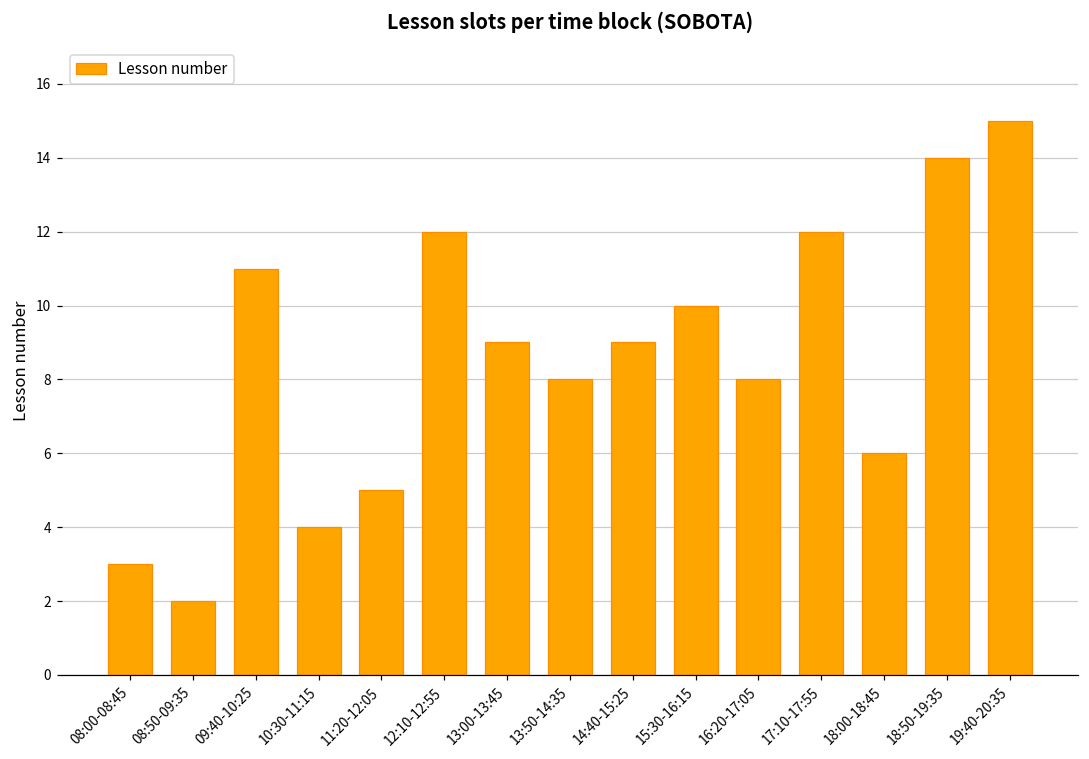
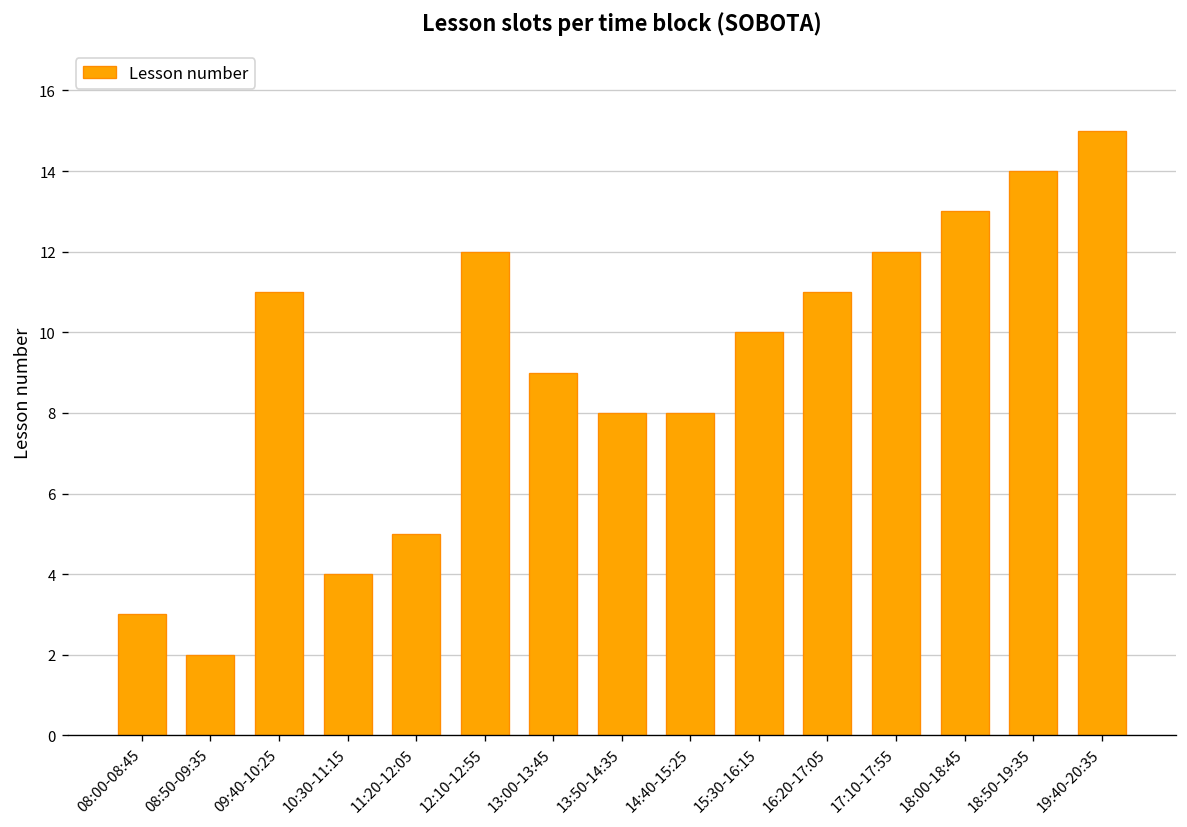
  {
    "08:00-08:45": 3,
    "08:50-09:35": 2,
    "09:40-10:25": 11,
    "10:30-11:15": 4,
    "11:20-12:05": 5,
    "12:10-12:55": 12,
    "13:00-13:45": 9,
    "13:50-14:35": 8,
-   "14:40-15:25": 9,
+   "14:40-15:25": 8,
    "15:30-16:15": 10,
-   "16:20-17:05": 8,
+   "16:20-17:05": 11,
    "17:10-17:55": 12,
-   "18:00-18:45": 6,
+   "18:00-18:45": 13,
    "18:50-19:35": 14,
    "19:40-20:35": 15
  }
